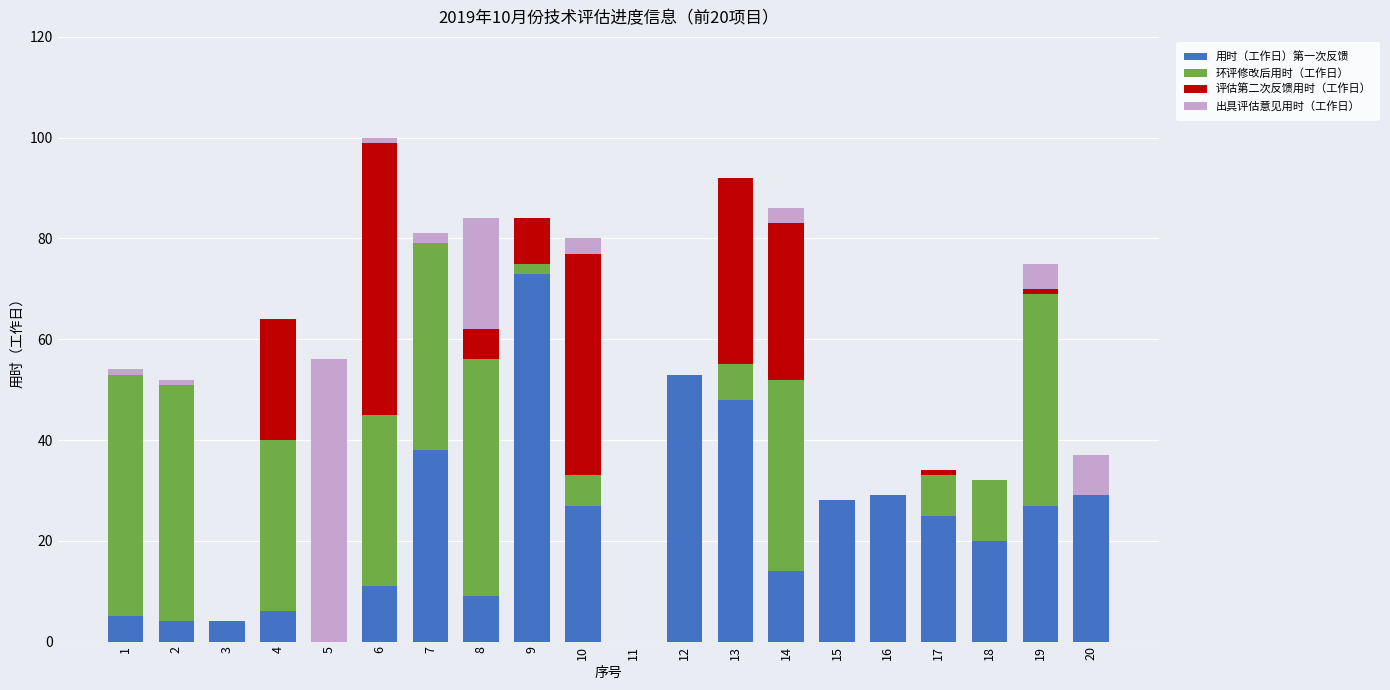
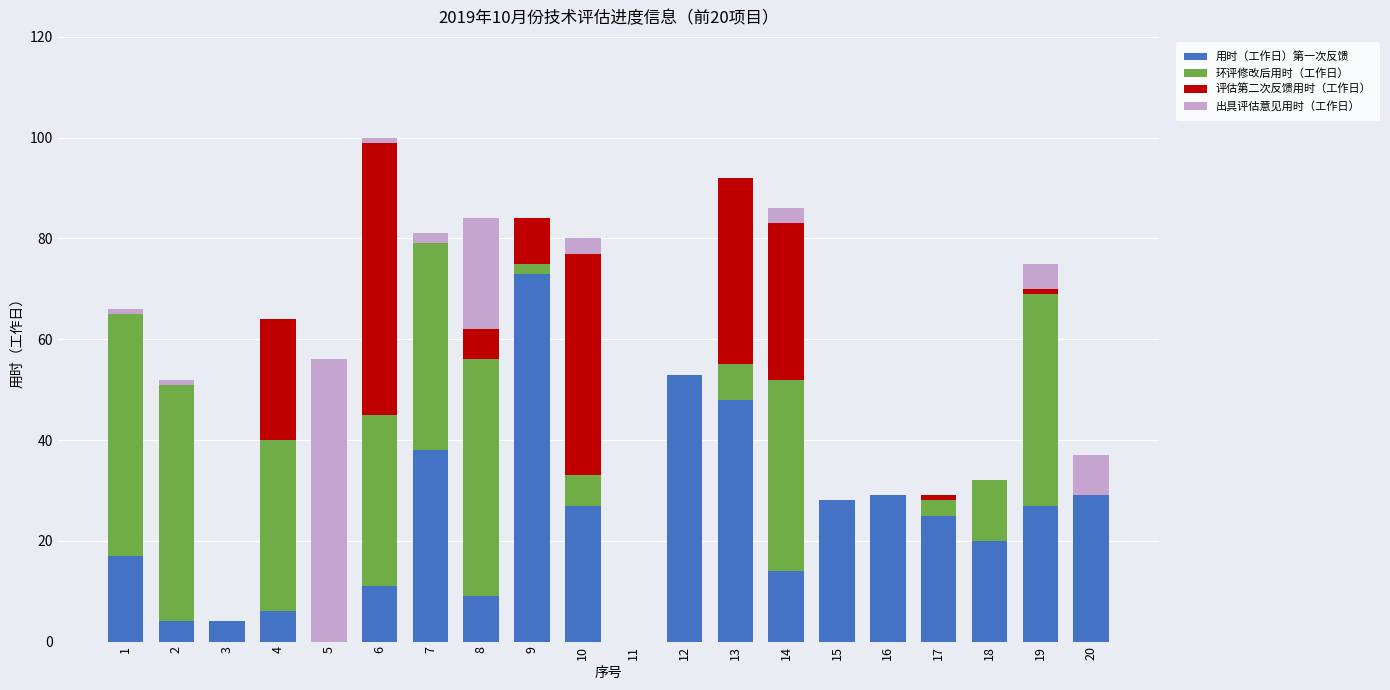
  {
    "用时（工作日）第一次反馈": {
-     "1": 5,
+     "1": 17,
      "2": 4,
      "3": 4,
      "4": 6,
      "5": 0,
      "6": 11,
      "7": 38,
      "8": 9,
      "9": 73,
      "10": 27,
      "11": 0,
      "12": 53,
      "13": 48,
      "14": 14,
      "15": 28,
      "16": 29,
      "17": 25,
      "18": 20,
      "19": 27,
      "20": 29
    },
    "环评修改后用时（工作日）": {
      "1": 48,
      "2": 47,
      "3": 0,
      "4": 34,
      "5": 0,
      "6": 34,
      "7": 41,
      "8": 47,
      "9": 2,
      "10": 6,
      "11": 0,
      "12": 0,
      "13": 7,
      "14": 38,
      "15": 0,
      "16": 0,
-     "17": 8,
+     "17": 3,
      "18": 12,
      "19": 42,
      "20": 0
    },
    "评估第二次反馈用时（工作日）": {
      "1": 0,
      "2": 0,
      "3": 0,
      "4": 24,
      "5": 0,
      "6": 54,
      "7": 0,
      "8": 6,
      "9": 9,
      "10": 44,
      "11": 0,
      "12": 0,
      "13": 37,
      "14": 31,
      "15": 0,
      "16": 0,
      "17": 1,
      "18": 0,
      "19": 1,
      "20": 0
    },
    "出具评估意见用时（工作日）": {
      "1": 1,
      "2": 1,
      "3": 0,
      "4": 0,
      "5": 56,
      "6": 1,
      "7": 2,
      "8": 22,
      "9": 0,
      "10": 3,
      "11": 0,
      "12": 0,
      "13": 0,
      "14": 3,
      "15": 0,
      "16": 0,
      "17": 0,
      "18": 0,
      "19": 5,
      "20": 8
    }
  }
